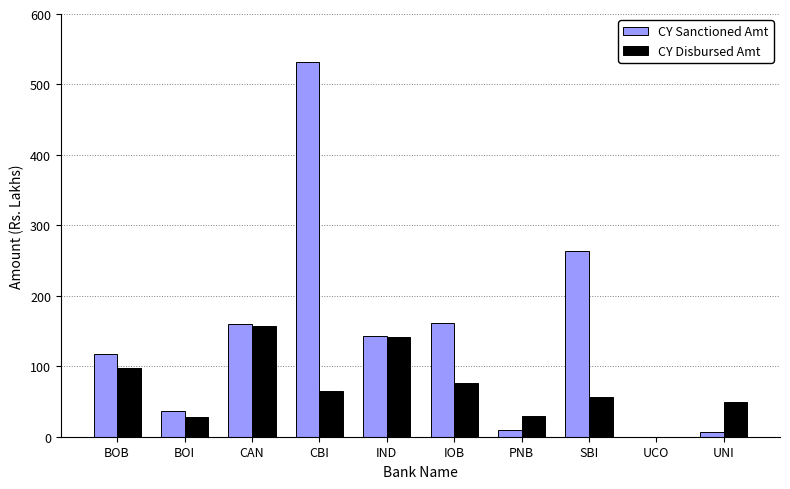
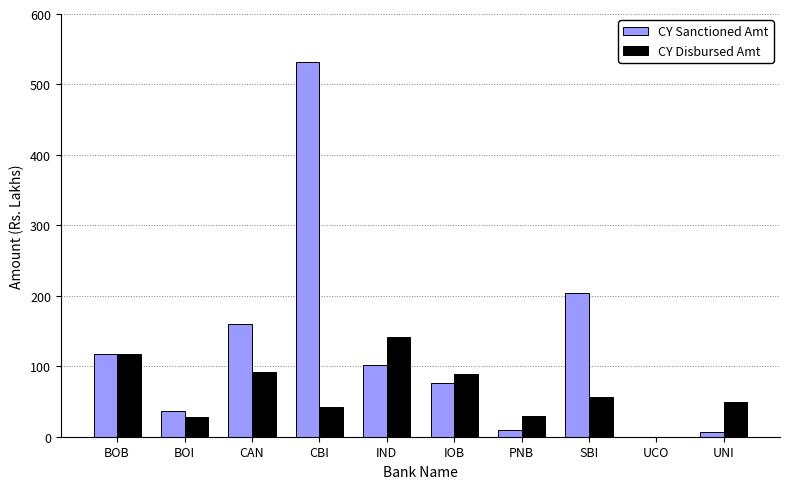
  {
    "CY Sanctioned Amt": {
      "BOB": 120,
      "BOI": 40,
      "CAN": 160,
      "CBI": 530,
-     "IND": 140,
-     "IOB": 160,
+     "IND": 100,
+     "IOB": 80,
      "PNB": 10,
-     "SBI": 260,
+     "SBI": 200,
      "UCO": 0,
      "UNI": 10
    },
    "CY Disbursed Amt": {
-     "BOB": 100,
+     "BOB": 120,
      "BOI": 30,
-     "CAN": 160,
-     "CBI": 60,
+     "CAN": 90,
+     "CBI": 40,
      "IND": 140,
-     "IOB": 80,
+     "IOB": 90,
      "PNB": 30,
      "SBI": 60,
      "UCO": 0,
      "UNI": 50
    }
  }
